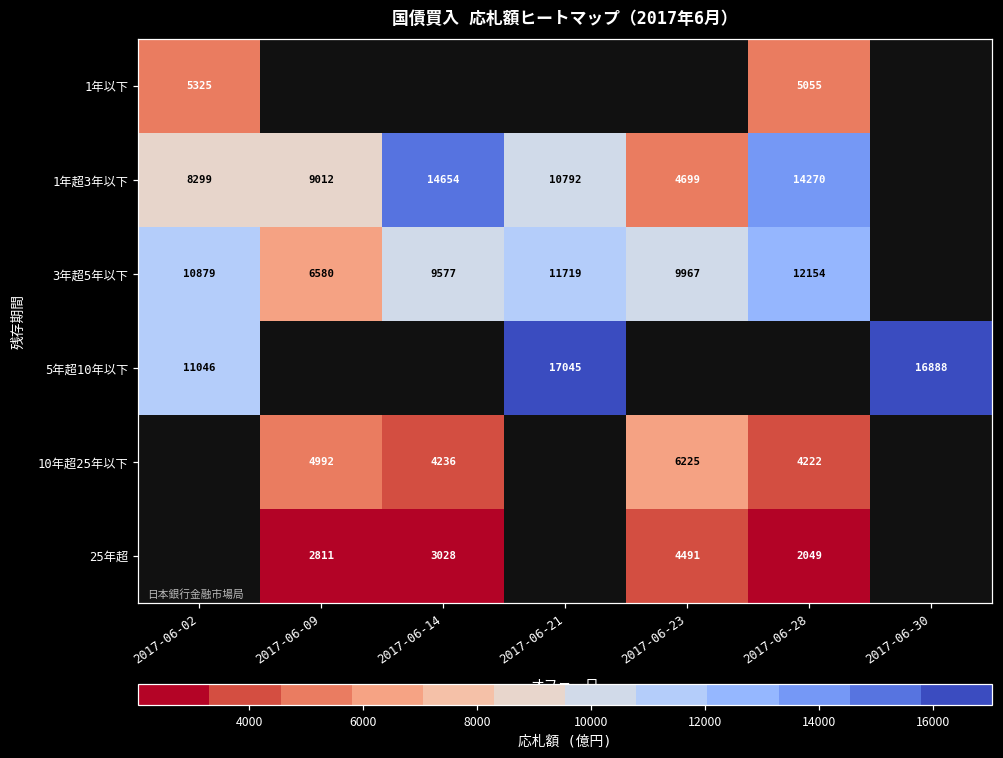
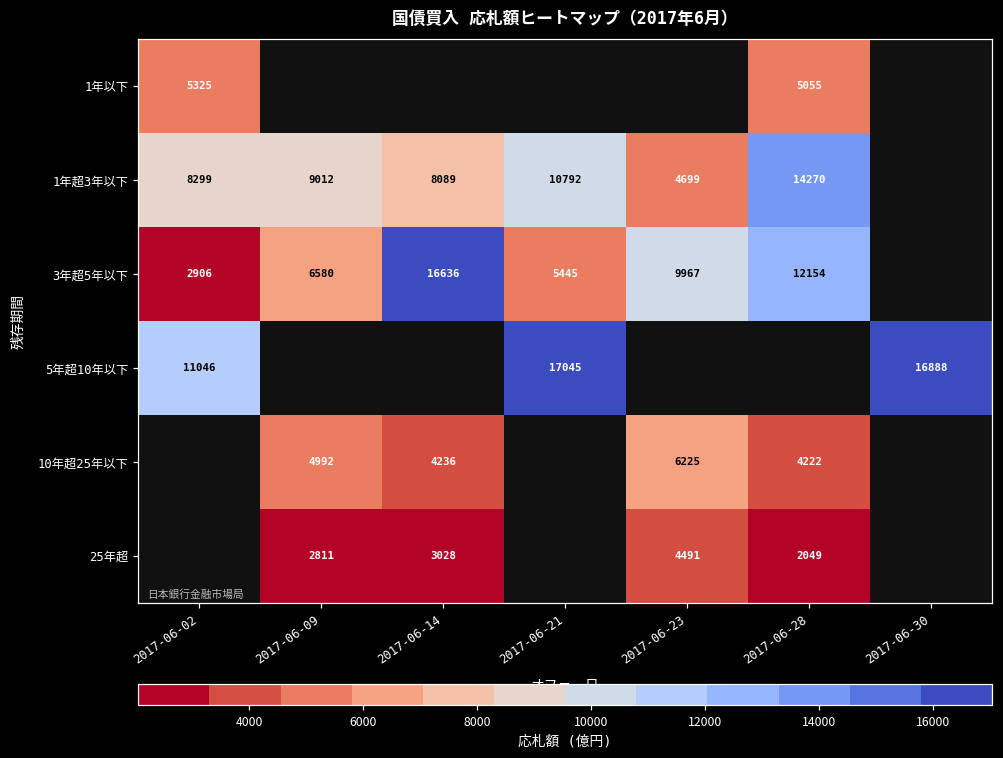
  {
    "1年以下": {
      "2017-06-02": 5325,
      "2017-06-28": 5055
    },
    "1年超3年以下": {
      "2017-06-02": 8299,
      "2017-06-09": 9012,
-     "2017-06-14": 14654,
+     "2017-06-14": 8089,
      "2017-06-21": 10792,
      "2017-06-23": 4699,
      "2017-06-28": 14270
    },
    "3年超5年以下": {
-     "2017-06-02": 10879,
+     "2017-06-02": 2906,
      "2017-06-09": 6580,
-     "2017-06-14": 9577,
-     "2017-06-21": 11719,
+     "2017-06-14": 16636,
+     "2017-06-21": 5445,
      "2017-06-23": 9967,
      "2017-06-28": 12154
    },
    "5年超10年以下": {
      "2017-06-02": 11046,
      "2017-06-21": 17045,
      "2017-06-30": 16888
    },
    "10年超25年以下": {
      "2017-06-09": 4992,
      "2017-06-14": 4236,
      "2017-06-23": 6225,
      "2017-06-28": 4222
    },
    "25年超": {
      "2017-06-09": 2811,
      "2017-06-14": 3028,
      "2017-06-23": 4491,
      "2017-06-28": 2049
    }
  }
